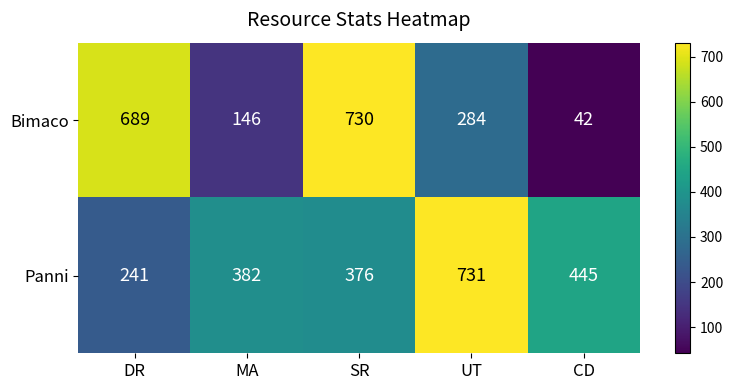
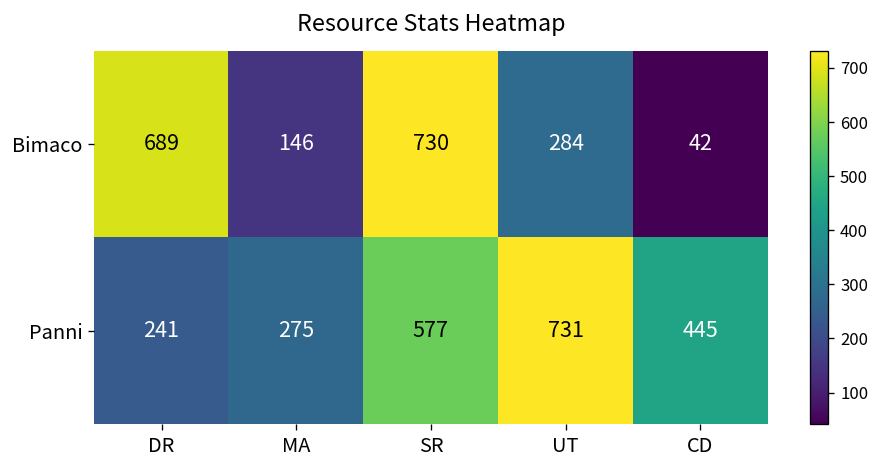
  {
    "Bimaco": {
      "DR": 689,
      "MA": 146,
      "SR": 730,
      "UT": 284,
      "CD": 42
    },
    "Panni": {
      "DR": 241,
-     "MA": 382,
-     "SR": 376,
+     "MA": 275,
+     "SR": 577,
      "UT": 731,
      "CD": 445
    }
  }
